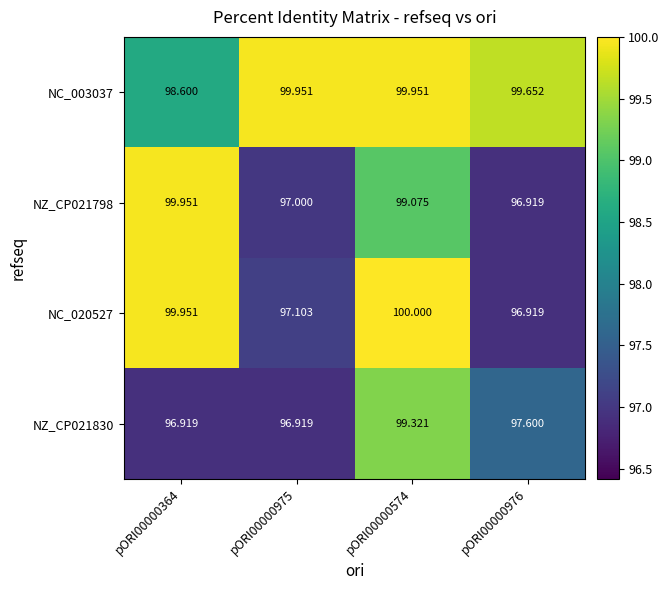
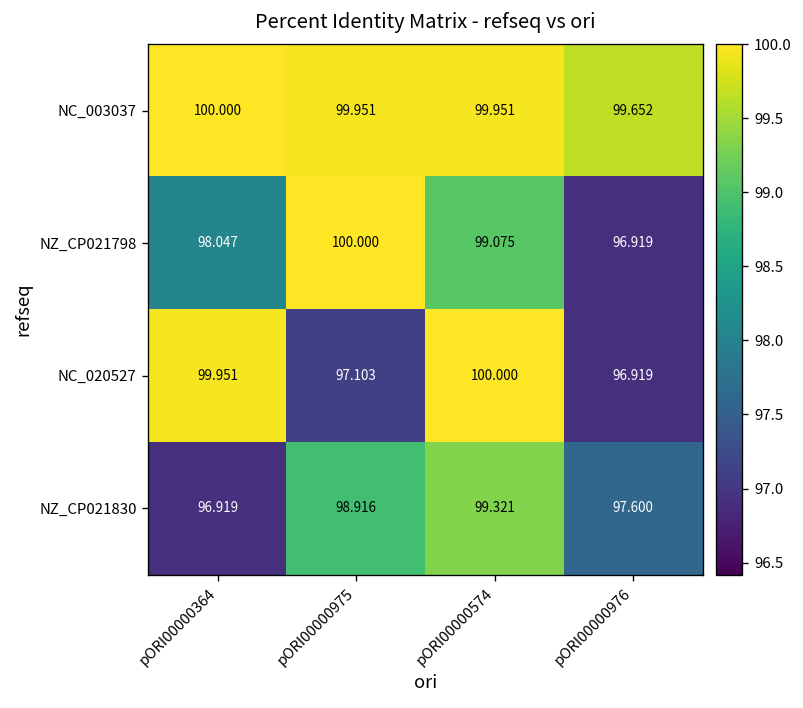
  {
    "NC_003037": {
-     "pORI00000364": 98.600,
+     "pORI00000364": 100.000,
      "pORI00000975": 99.951,
      "pORI00000574": 99.951,
      "pORI00000976": 99.652
    },
    "NZ_CP021798": {
-     "pORI00000364": 99.951,
-     "pORI00000975": 97.000,
+     "pORI00000364": 98.047,
+     "pORI00000975": 100.000,
      "pORI00000574": 99.075,
      "pORI00000976": 96.919
    },
    "NC_020527": {
      "pORI00000364": 99.951,
      "pORI00000975": 97.103,
      "pORI00000574": 100.000,
      "pORI00000976": 96.919
    },
    "NZ_CP021830": {
      "pORI00000364": 96.919,
-     "pORI00000975": 96.919,
+     "pORI00000975": 98.916,
      "pORI00000574": 99.321,
      "pORI00000976": 97.600
    }
  }
